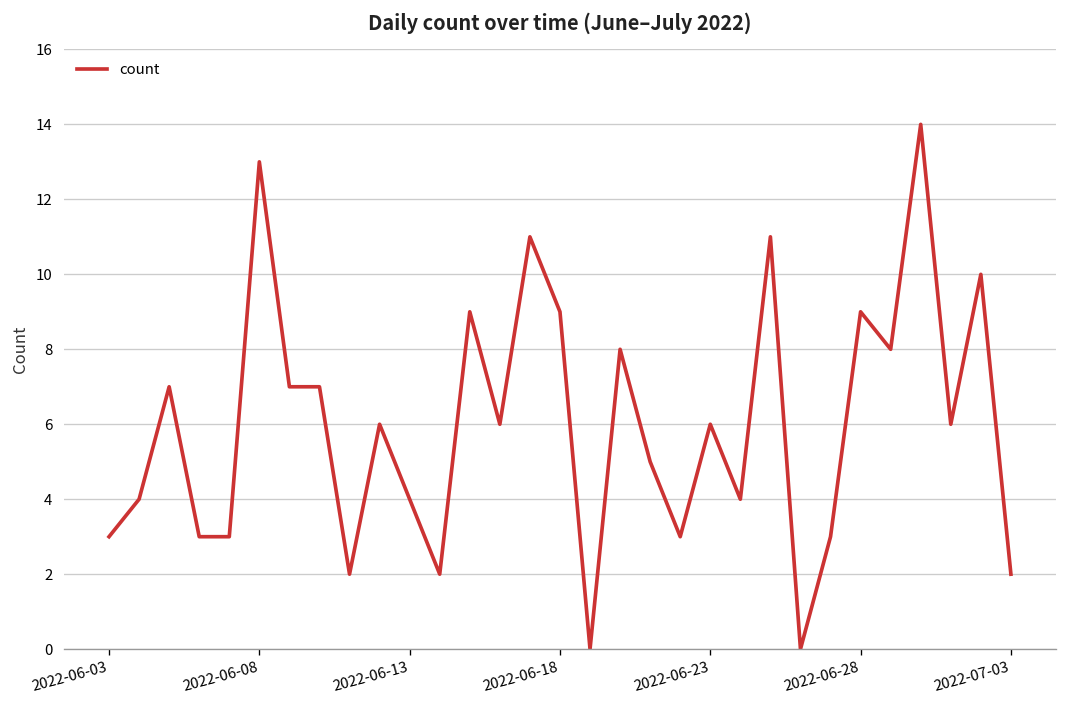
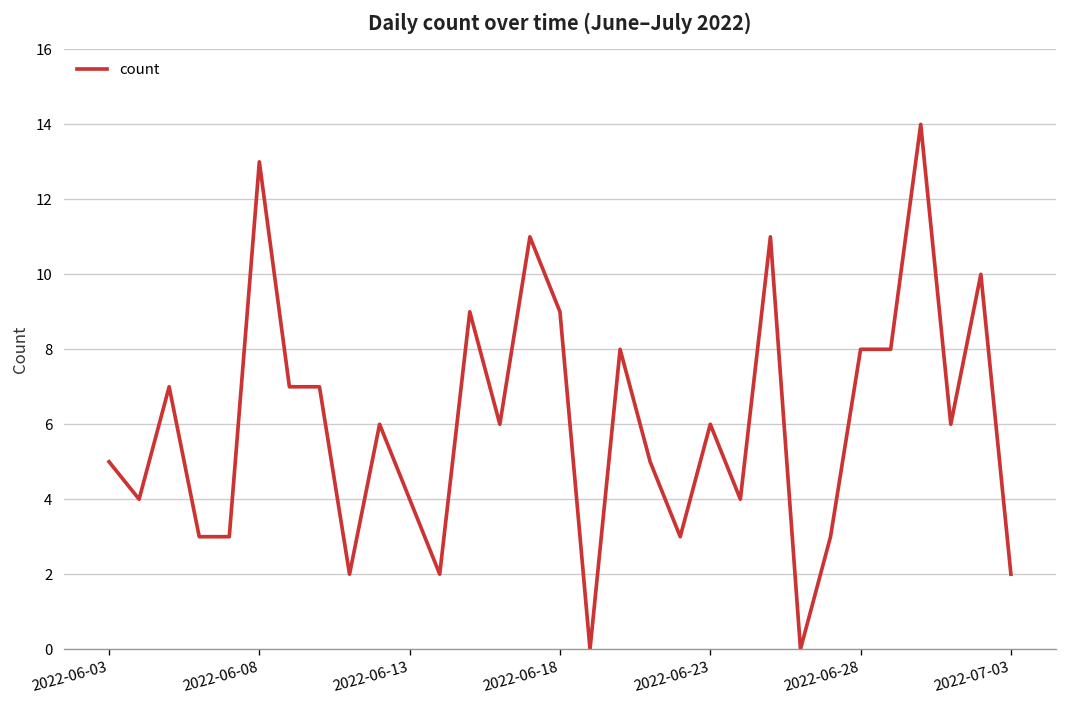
  {
-   "2022-06-03": 3,
+   "2022-06-03": 5,
    "2022-06-08": 13,
    "2022-06-13": 4,
    "2022-06-18": 9,
    "2022-06-23": 6,
-   "2022-06-28": 9,
+   "2022-06-28": 8,
    "2022-07-03": 2
  }
